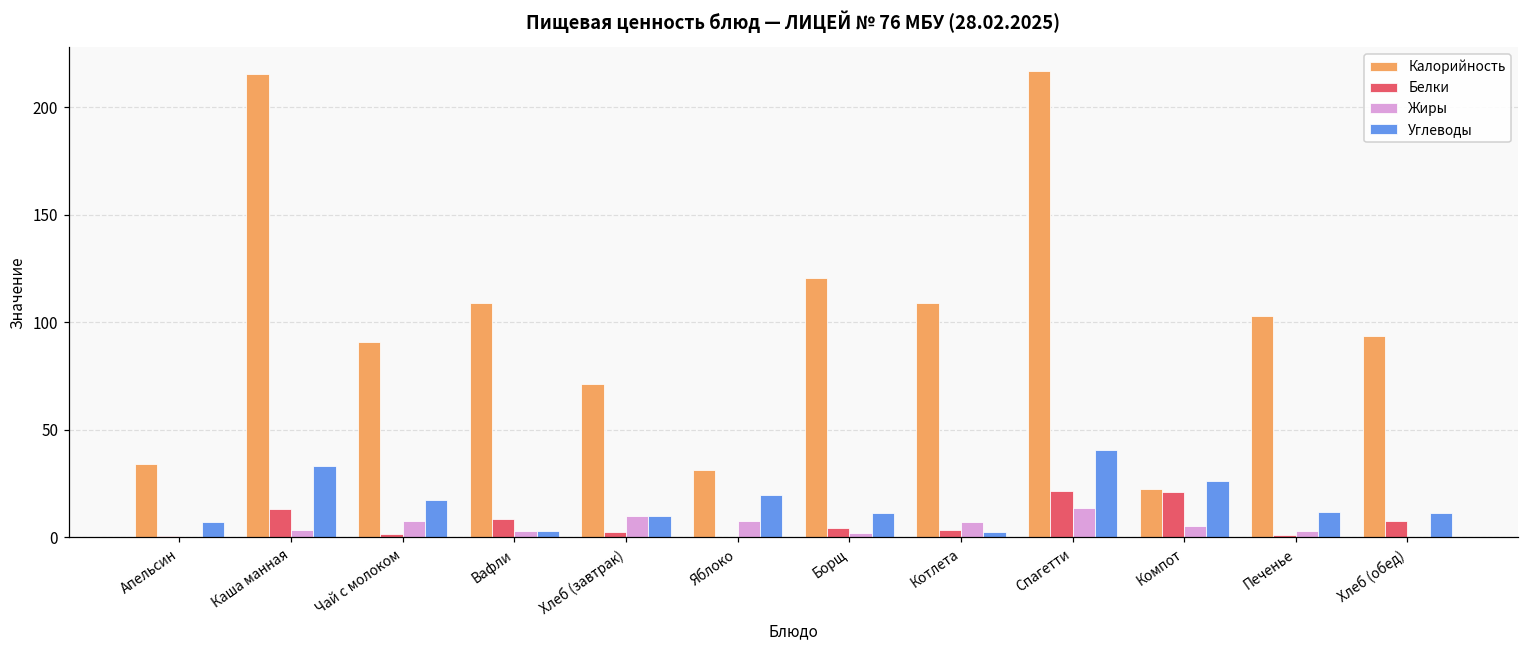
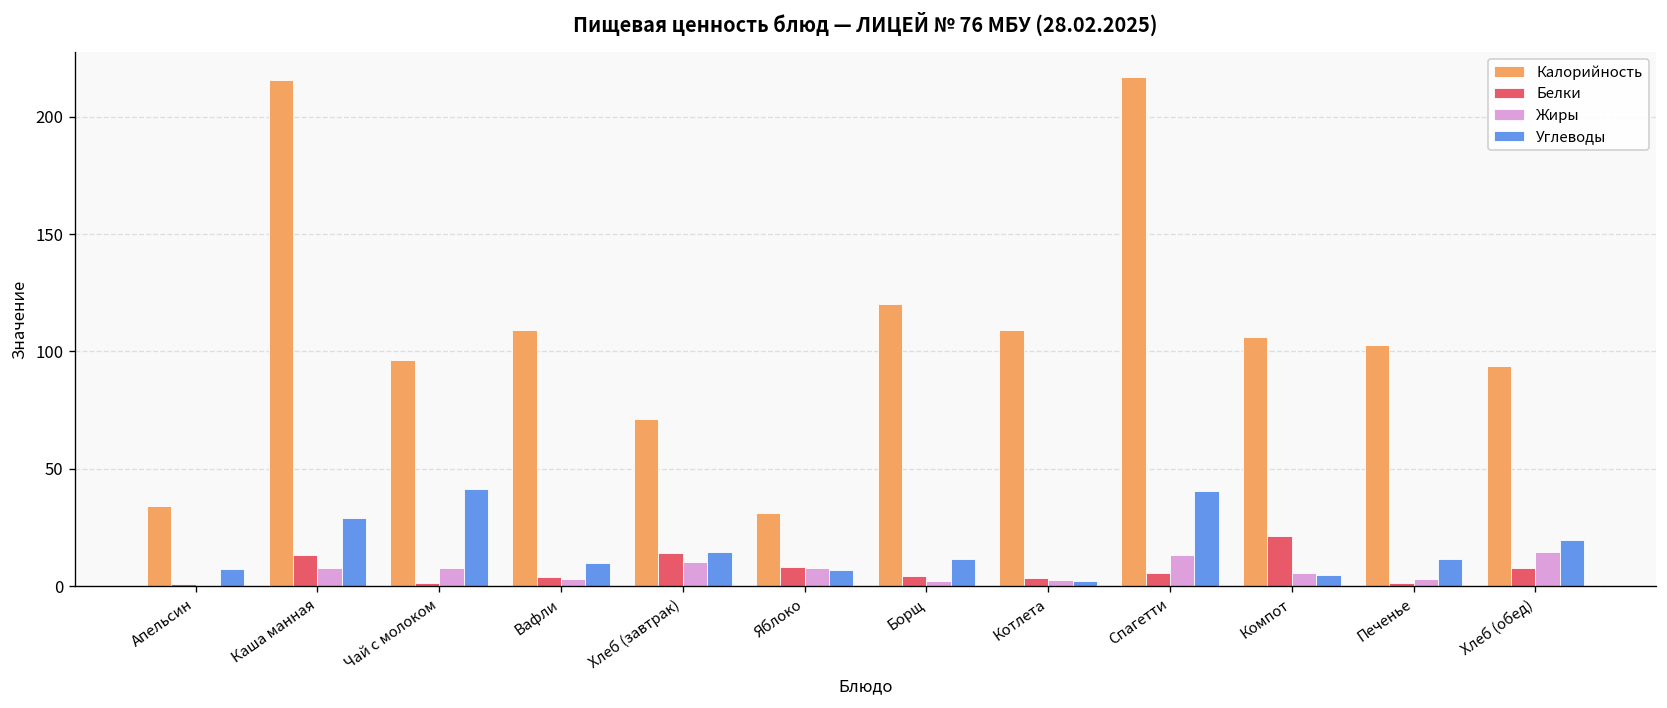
  {
    "Калорийность": {
      "Апельсин": 34,
      "Каша манная": 216,
-     "Чай с молоком": 91,
+     "Чай с молоком": 96,
      "Вафли": 109,
      "Хлеб (завтрак)": 71,
      "Яблоко": 31,
      "Борщ": 120,
      "Котлета": 109,
      "Спагетти": 217,
-     "Компот": 22,
+     "Компот": 106,
      "Печенье": 103,
      "Хлеб (обед)": 94
    },
    "Белки": {
      "Каша манная": 13,
      "Чай с молоком": 1,
-     "Вафли": 8,
-     "Хлеб (завтрак)": 2,
-     "Яблоко": 0,
+     "Вафли": 4,
+     "Хлеб (завтрак)": 14,
+     "Яблоко": 8,
      "Борщ": 5,
      "Котлета": 4,
-     "Спагетти": 21,
+     "Спагетти": 6,
      "Компот": 21,
      "Хлеб (обед)": 8
    },
    "Жиры": {
-     "Каша манная": 3,
+     "Каша манная": 8,
      "Чай с молоком": 8,
      "Вафли": 3,
      "Хлеб (завтрак)": 10,
      "Яблоко": 8,
      "Борщ": 2,
-     "Котлета": 7,
+     "Котлета": 3,
      "Спагетти": 13,
      "Компот": 5,
      "Печенье": 3,
-     "Хлеб (обед)": 0
+     "Хлеб (обед)": 15
    },
    "Углеводы": {
      "Апельсин": 7,
-     "Каша манная": 33,
-     "Чай с молоком": 17,
-     "Вафли": 3,
-     "Хлеб (завтрак)": 10,
-     "Яблоко": 19,
+     "Каша манная": 29,
+     "Чай с молоком": 41,
+     "Вафли": 10,
+     "Хлеб (завтрак)": 15,
+     "Яблоко": 7,
      "Борщ": 12,
      "Котлета": 2,
      "Спагетти": 41,
-     "Компот": 26,
+     "Компот": 5,
      "Печенье": 12,
-     "Хлеб (обед)": 11
+     "Хлеб (обед)": 20
    }
  }
